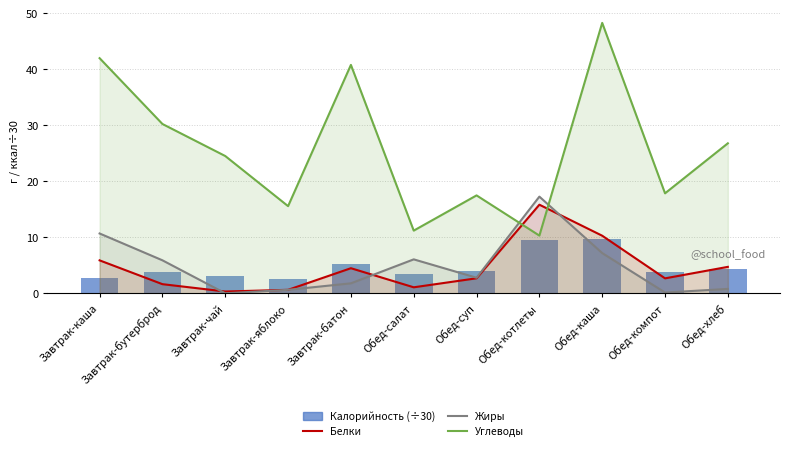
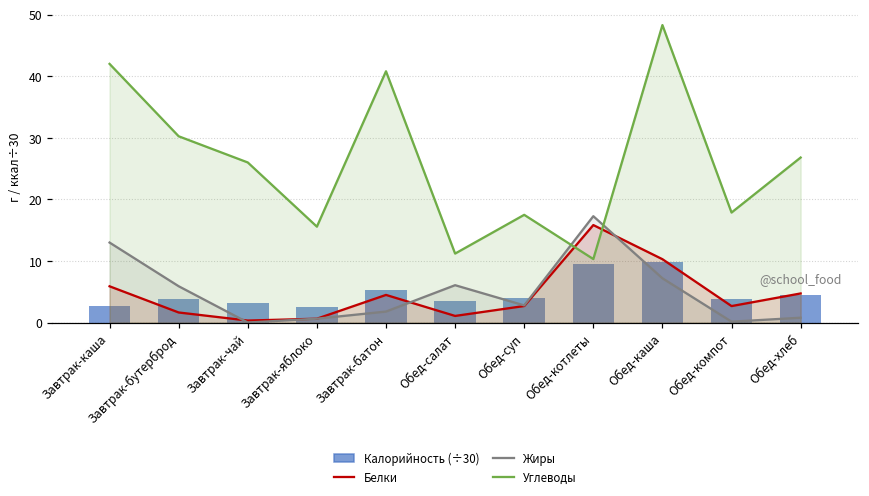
  {
    "Белки": {
      "Завтрак-каша": 6,
      "Завтрак-бутерброд": 2,
      "Завтрак-батон": 5,
      "Обед-салат": 1,
      "Обед-котлеты": 16,
      "Обед-каша": 10,
      "Обед-компот": 3,
      "Обед-хлеб": 5
    },
    "Калорийность (÷30)": {
      "Завтрак-каша": 3,
      "Завтрак-бутерброд": 4,
      "Завтрак-чай": 3,
      "Завтрак-яблоко": 3,
      "Завтрак-батон": 5,
      "Обед-салат": 3,
      "Обед-суп": 4,
      "Обед-котлеты": 10,
      "Обед-каша": 10,
      "Обед-компот": 4,
      "Обед-хлеб": 4
    },
    "Жиры": {
-     "Завтрак-каша": 11,
+     "Завтрак-каша": 13,
      "Завтрак-бутерброд": 6,
      "Завтрак-батон": 2,
      "Обед-салат": 6,
      "Обед-котлеты": 17,
      "Обед-каша": 7,
      "Обед-компот": 0,
      "Обед-хлеб": 1
    },
    "Углеводы": {
      "Завтрак-каша": 42,
      "Завтрак-бутерброд": 30,
-     "Завтрак-чай": 25,
+     "Завтрак-чай": 26,
      "Завтрак-яблоко": 16,
      "Завтрак-батон": 41,
      "Обед-салат": 11,
      "Обед-суп": 18,
      "Обед-котлеты": 10,
      "Обед-каша": 48,
      "Обед-компот": 18,
      "Обед-хлеб": 27
    }
  }
